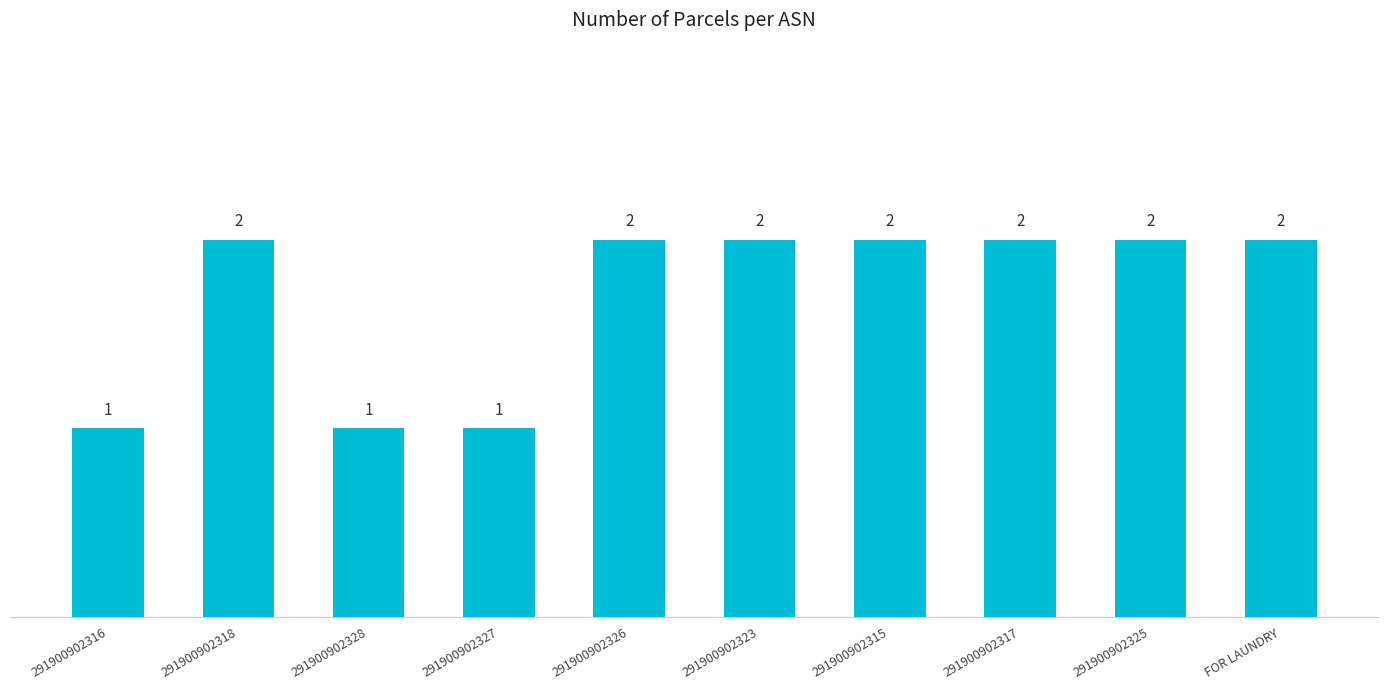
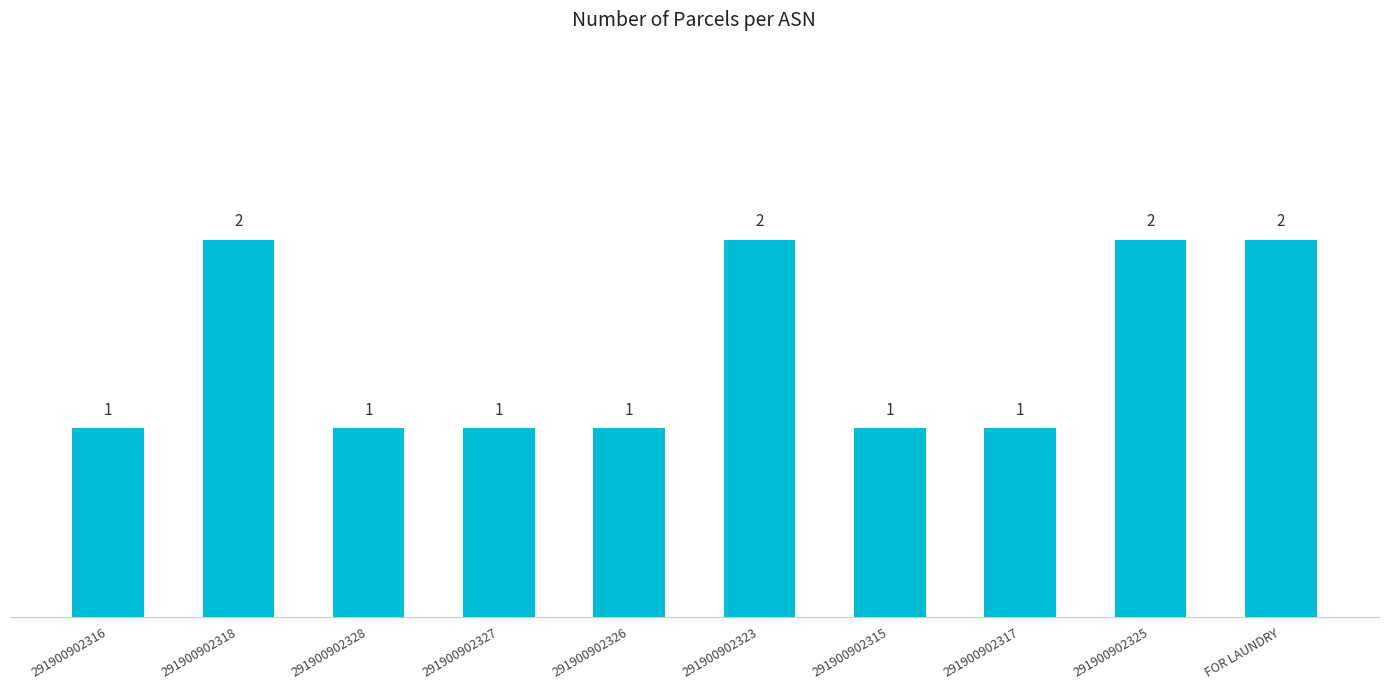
  {
    "291900902316": 1,
    "291900902318": 2,
    "291900902328": 1,
    "291900902327": 1,
-   "291900902326": 2,
+   "291900902326": 1,
    "291900902323": 2,
-   "291900902315": 2,
-   "291900902317": 2,
+   "291900902315": 1,
+   "291900902317": 1,
    "291900902325": 2,
    "FOR LAUNDRY": 2
  }
